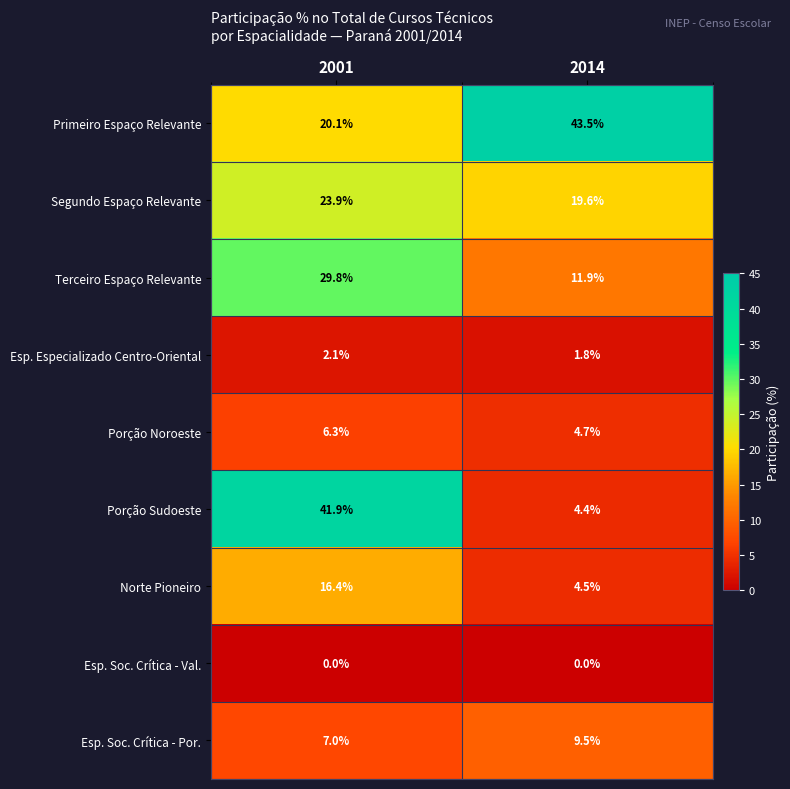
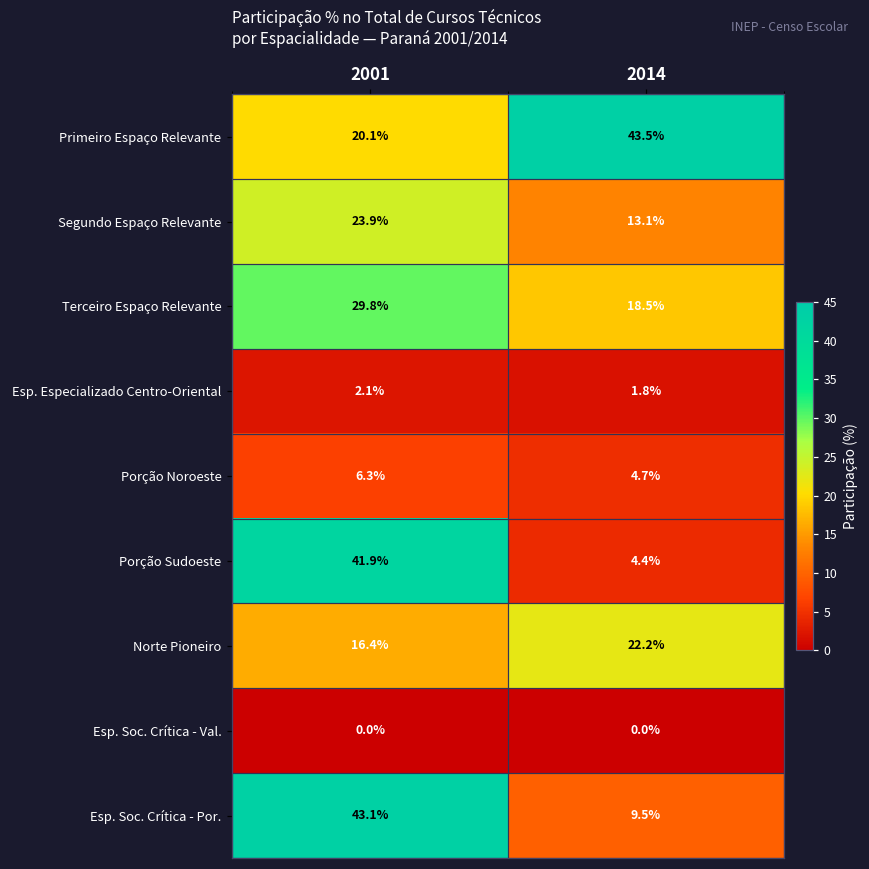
  {
    "Primeiro Espaço Relevante": {
      "2001": "20.1%",
      "2014": "43.5%"
    },
    "Segundo Espaço Relevante": {
      "2001": "23.9%",
-     "2014": "19.6%"
+     "2014": "13.1%"
    },
    "Terceiro Espaço Relevante": {
      "2001": "29.8%",
-     "2014": "11.9%"
+     "2014": "18.5%"
    },
    "Esp. Especializado Centro-Oriental": {
      "2001": "2.1%",
      "2014": "1.8%"
    },
    "Porção Noroeste": {
      "2001": "6.3%",
      "2014": "4.7%"
    },
    "Porção Sudoeste": {
      "2001": "41.9%",
      "2014": "4.4%"
    },
    "Norte Pioneiro": {
      "2001": "16.4%",
-     "2014": "4.5%"
+     "2014": "22.2%"
    },
    "Esp. Soc. Crítica - Val.": {
      "2001": "0.0%",
      "2014": "0.0%"
    },
    "Esp. Soc. Crítica - Por.": {
-     "2001": "7.0%",
+     "2001": "43.1%",
      "2014": "9.5%"
    }
  }
